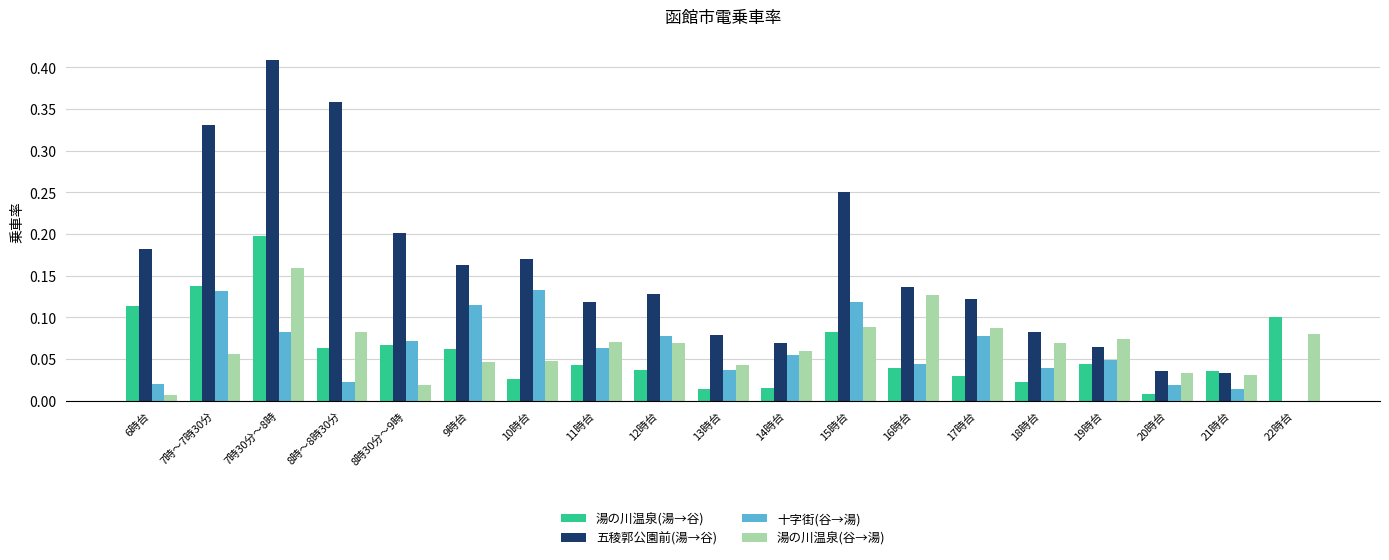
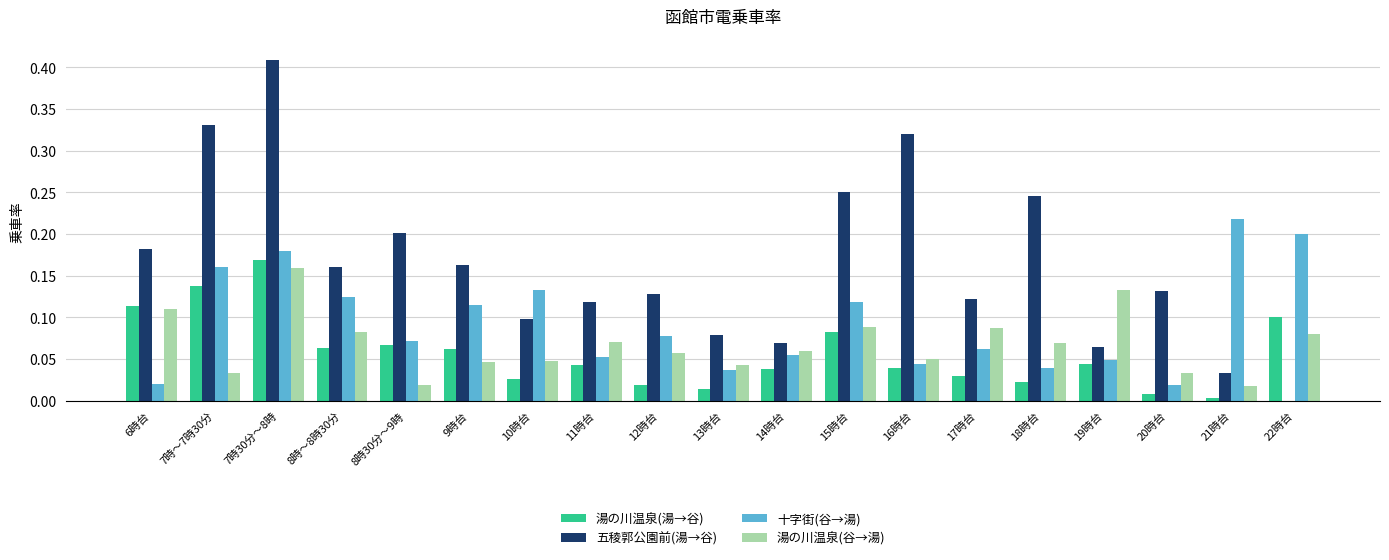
  {
    "湯の川温泉(湯→谷)": {
      "6時台": 0.11,
      "7時～7時30分": 0.14,
-     "7時30分～8時": 0.20,
+     "7時30分～8時": 0.17,
      "8時～8時30分": 0.06,
      "8時30分～9時": 0.07,
      "9時台": 0.06,
      "10時台": 0.03,
      "11時台": 0.04,
-     "12時台": 0.04,
+     "12時台": 0.02,
      "13時台": 0.01,
-     "14時台": 0.02,
+     "14時台": 0.04,
      "15時台": 0.08,
      "16時台": 0.04,
      "17時台": 0.03,
      "18時台": 0.02,
      "19時台": 0.04,
      "20時台": 0.01,
-     "21時台": 0.04,
+     "21時台": 0.00,
      "22時台": 0.10
    },
    "五稜郭公園前(湯→谷)": {
      "6時台": 0.18,
      "7時～7時30分": 0.33,
      "7時30分～8時": 0.41,
-     "8時～8時30分": 0.36,
+     "8時～8時30分": 0.16,
      "8時30分～9時": 0.20,
      "9時台": 0.16,
-     "10時台": 0.17,
+     "10時台": 0.10,
      "11時台": 0.12,
      "12時台": 0.13,
      "13時台": 0.08,
      "14時台": 0.07,
      "15時台": 0.25,
-     "16時台": 0.14,
+     "16時台": 0.32,
      "17時台": 0.12,
-     "18時台": 0.08,
+     "18時台": 0.25,
      "19時台": 0.06,
-     "20時台": 0.04,
+     "20時台": 0.13,
      "21時台": 0.03,
      "22時台": 0.00
    },
    "十字街(谷→湯)": {
      "6時台": 0.02,
-     "7時～7時30分": 0.13,
-     "7時30分～8時": 0.08,
-     "8時～8時30分": 0.02,
+     "7時～7時30分": 0.16,
+     "7時30分～8時": 0.18,
+     "8時～8時30分": 0.12,
      "8時30分～9時": 0.07,
      "9時台": 0.11,
      "10時台": 0.13,
-     "11時台": 0.06,
+     "11時台": 0.05,
      "12時台": 0.08,
      "13時台": 0.04,
      "14時台": 0.06,
      "15時台": 0.12,
      "16時台": 0.04,
-     "17時台": 0.08,
+     "17時台": 0.06,
      "18時台": 0.04,
      "19時台": 0.05,
      "20時台": 0.02,
-     "21時台": 0.01,
-     "22時台": 0.0
+     "21時台": 0.22,
+     "22時台": 0.2
    },
    "湯の川温泉(谷→湯)": {
-     "6時台": 0.01,
-     "7時～7時30分": 0.06,
+     "6時台": 0.11,
+     "7時～7時30分": 0.03,
      "7時30分～8時": 0.16,
      "8時～8時30分": 0.08,
      "8時30分～9時": 0.02,
      "9時台": 0.05,
      "10時台": 0.05,
      "11時台": 0.07,
-     "12時台": 0.07,
+     "12時台": 0.06,
      "13時台": 0.04,
      "14時台": 0.06,
      "15時台": 0.09,
-     "16時台": 0.13,
+     "16時台": 0.05,
      "17時台": 0.09,
      "18時台": 0.07,
-     "19時台": 0.07,
+     "19時台": 0.13,
      "20時台": 0.03,
-     "21時台": 0.03,
+     "21時台": 0.02,
      "22時台": 0.08
    }
  }
